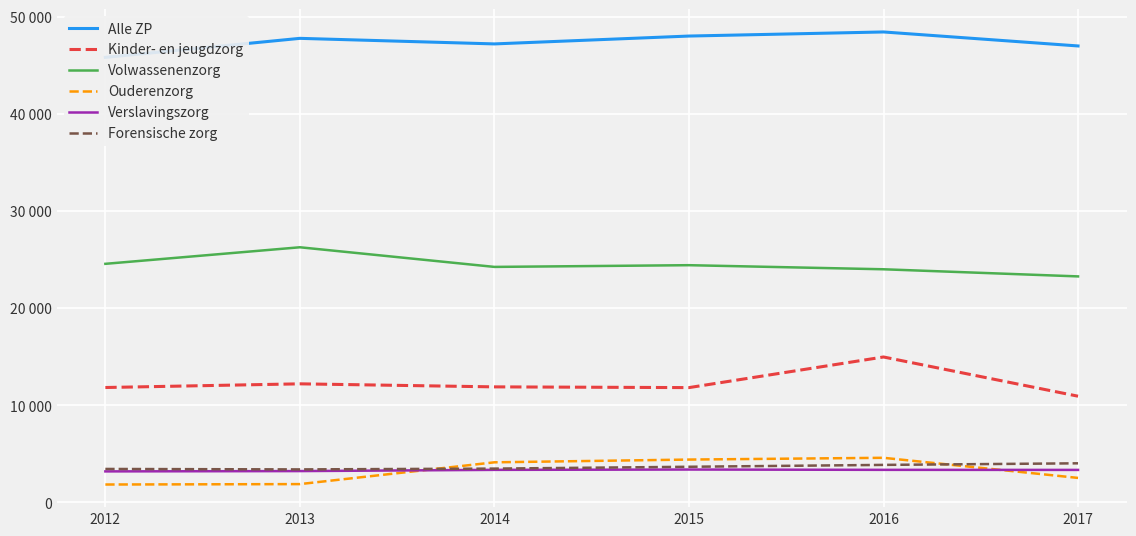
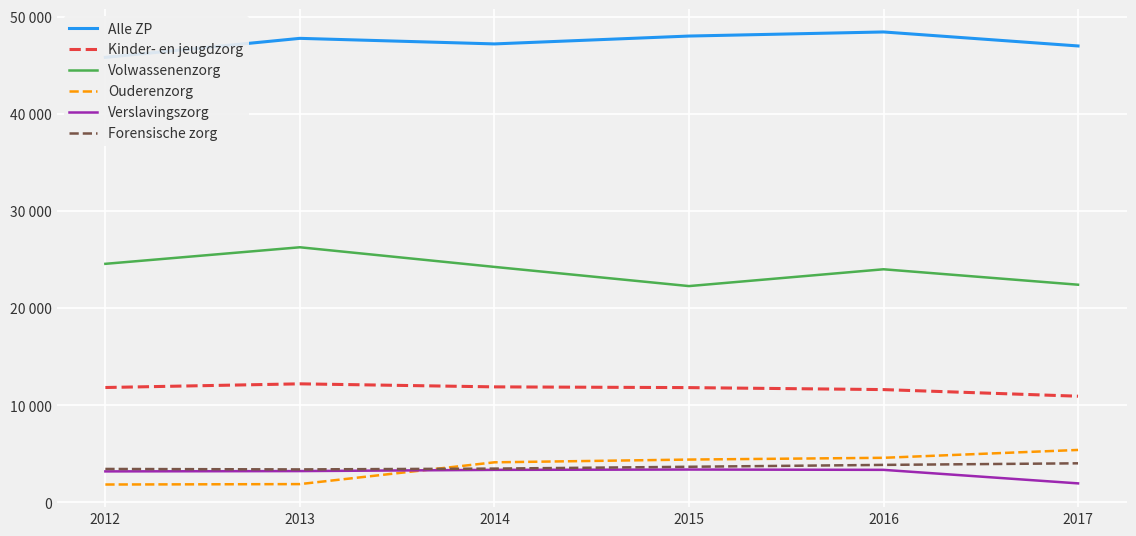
  {
    "Alle ZP": {
      "2013": 48000,
      "2014": 47000,
      "2015": 48000,
      "2016": 48000,
      "2017": 47000
    },
    "Kinder- en jeugdzorg": {
      "2012": 12000,
      "2013": 12000,
      "2014": 12000,
      "2015": 12000,
-     "2016": 15000,
+     "2016": 12000,
      "2017": 11000
    },
    "Volwassenenzorg": {
      "2012": 25000,
      "2013": 26000,
      "2014": 24000,
-     "2015": 24000,
+     "2015": 22000,
      "2016": 24000,
-     "2017": 23000
+     "2017": 22000
    },
    "Ouderenzorg": {
      "2012": 2000,
      "2013": 2000,
      "2014": 4000,
      "2015": 4000,
      "2016": 5000,
-     "2017": 3000
+     "2017": 5000
    },
    "Verslavingszorg": {
      "2015": 3000,
      "2016": 3000,
-     "2017": 3000
+     "2017": 2000
    },
    "Forensische zorg": {
      "2015": 4000,
      "2016": 4000,
      "2017": 4000
    }
  }
